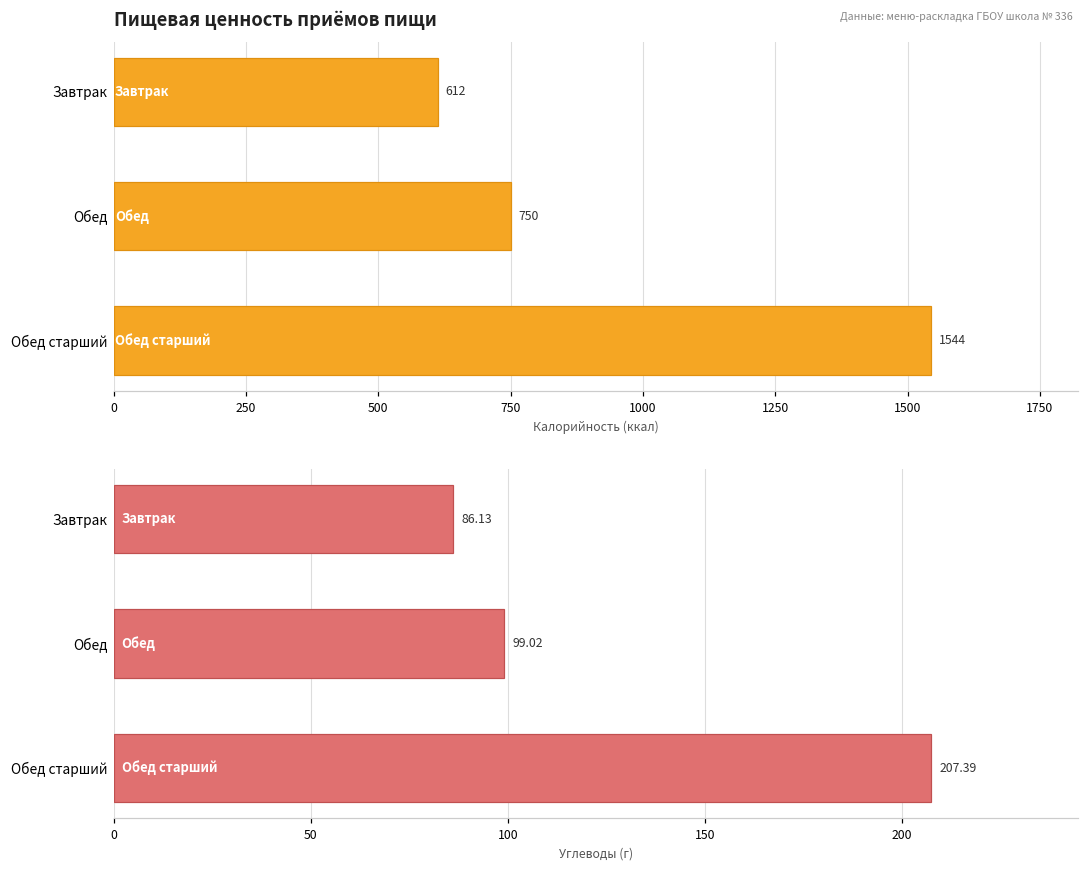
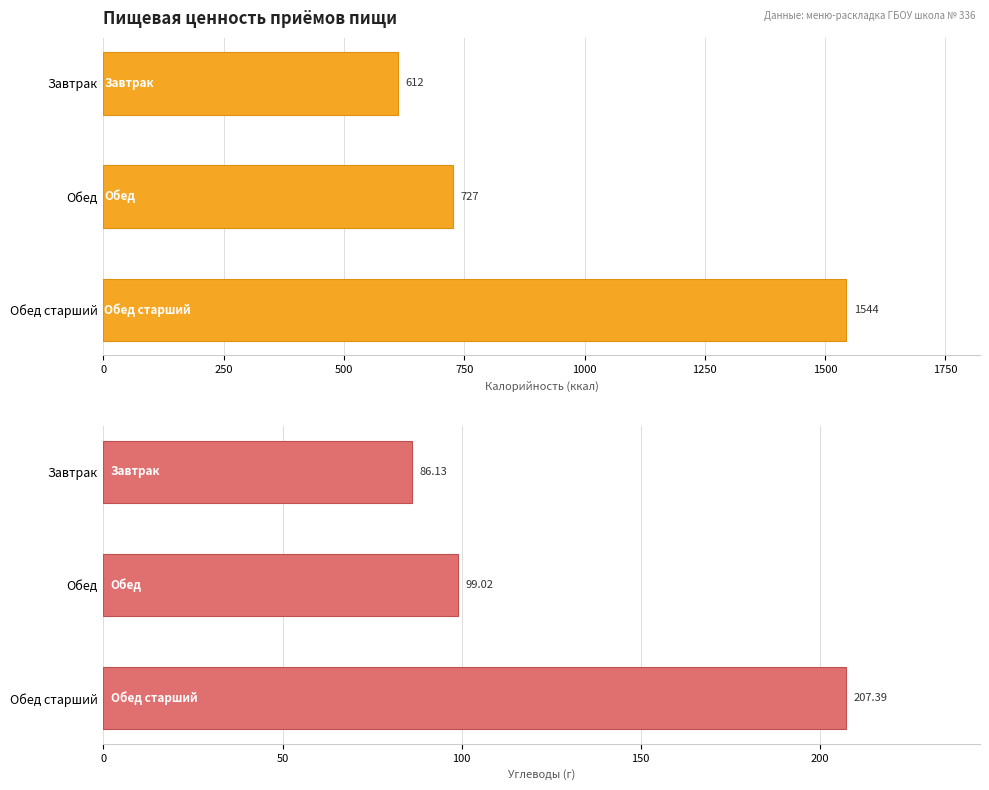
  {
    "Пищевая ценность приёмов пищи": {
      "Завтрак": 612,
-     "Обед": 750,
+     "Обед": 727,
      "Обед старший": 1544
    }
  }
